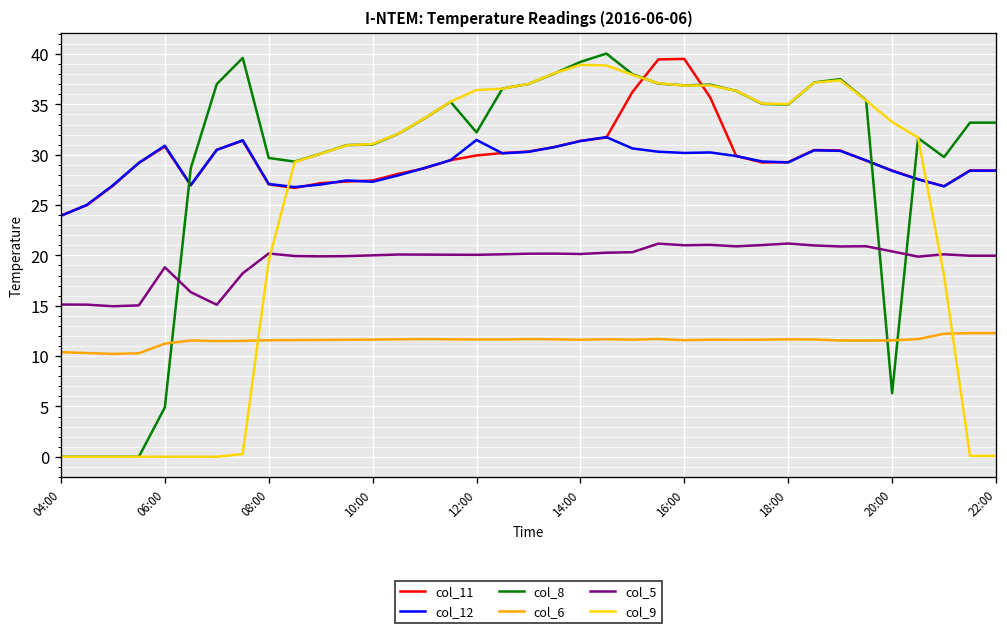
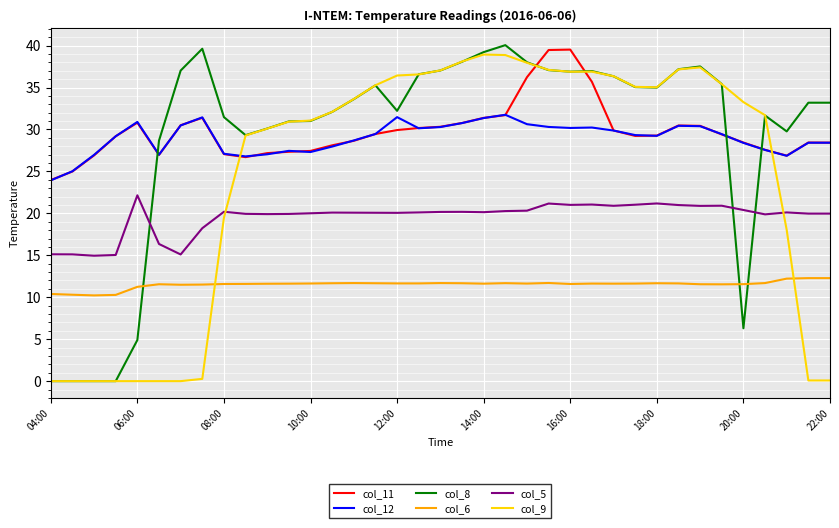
  {
    "col_11": {
      "12:00": 30,
      "16:00": 40
    },
    "col_12": {
      "12:00": 31,
      "16:00": 30
    },
    "col_8": {
      "06:00": 5,
-     "08:00": 30,
+     "08:00": 31,
      "12:00": 32,
      "20:00": 6,
      "22:00": 33
    },
    "col_5": {
      "04:00": 15,
-     "06:00": 19,
+     "06:00": 22,
      "08:00": 20,
      "10:00": 20,
      "12:00": 20,
      "14:00": 20,
      "16:00": 21,
      "18:00": 21,
      "20:00": 20,
      "22:00": 20
    }
  }
